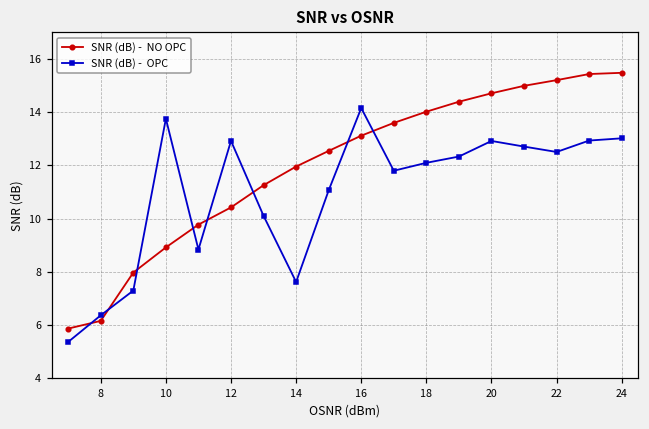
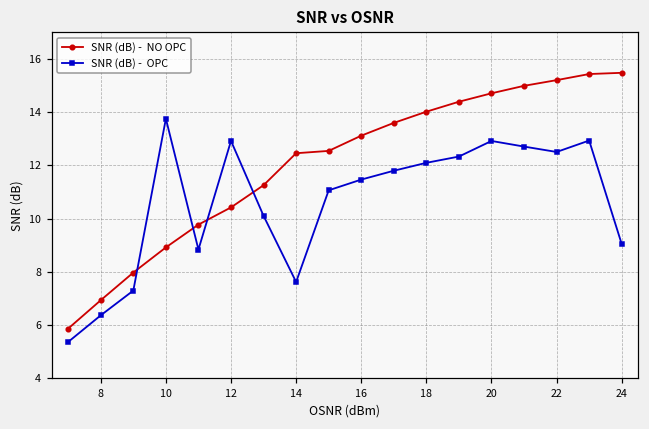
  {
    "SNR (dB) - NO OPC": {
-     "8": 6.2,
+     "8": 6.9,
      "10": 8.9,
      "12": 10.4,
-     "14": 12.0,
+     "14": 12.5,
      "16": 13.1,
      "18": 14.0,
      "20": 14.7,
      "22": 15.2,
      "24": 15.5
    },
    "SNR (dB) - OPC": {
      "8": 6.4,
      "10": 13.8,
      "12": 12.9,
      "14": 7.6,
-     "16": 14.2,
+     "16": 11.5,
      "18": 12.1,
      "20": 12.9,
      "22": 12.5,
-     "24": 13.0
+     "24": 9.0
    }
  }
